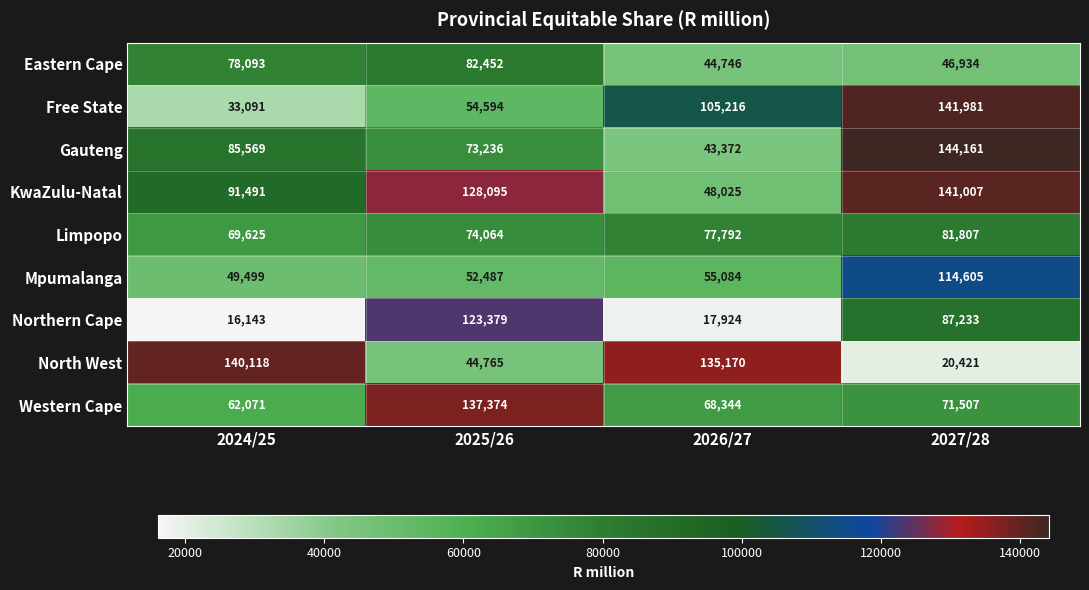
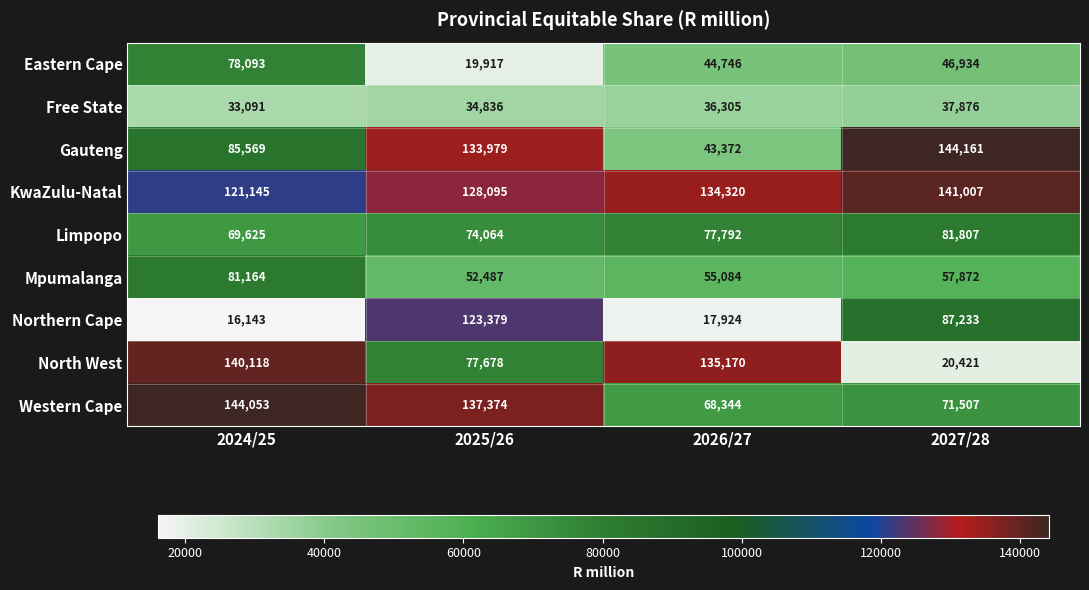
  {
    "Eastern Cape": {
      "2024/25": "78,093",
-     "2025/26": "82,452",
+     "2025/26": "19,917",
      "2026/27": "44,746",
      "2027/28": "46,934"
    },
    "Free State": {
      "2024/25": "33,091",
-     "2025/26": "54,594",
-     "2026/27": "105,216",
-     "2027/28": "141,981"
+     "2025/26": "34,836",
+     "2026/27": "36,305",
+     "2027/28": "37,876"
    },
    "Gauteng": {
      "2024/25": "85,569",
-     "2025/26": "73,236",
+     "2025/26": "133,979",
      "2026/27": "43,372",
      "2027/28": "144,161"
    },
    "KwaZulu-Natal": {
-     "2024/25": "91,491",
+     "2024/25": "121,145",
      "2025/26": "128,095",
-     "2026/27": "48,025",
+     "2026/27": "134,320",
      "2027/28": "141,007"
    },
    "Limpopo": {
      "2024/25": "69,625",
      "2025/26": "74,064",
      "2026/27": "77,792",
      "2027/28": "81,807"
    },
    "Mpumalanga": {
-     "2024/25": "49,499",
+     "2024/25": "81,164",
      "2025/26": "52,487",
      "2026/27": "55,084",
-     "2027/28": "114,605"
+     "2027/28": "57,872"
    },
    "Northern Cape": {
      "2024/25": "16,143",
      "2025/26": "123,379",
      "2026/27": "17,924",
      "2027/28": "87,233"
    },
    "North West": {
      "2024/25": "140,118",
-     "2025/26": "44,765",
+     "2025/26": "77,678",
      "2026/27": "135,170",
      "2027/28": "20,421"
    },
    "Western Cape": {
-     "2024/25": "62,071",
+     "2024/25": "144,053",
      "2025/26": "137,374",
      "2026/27": "68,344",
      "2027/28": "71,507"
    }
  }
